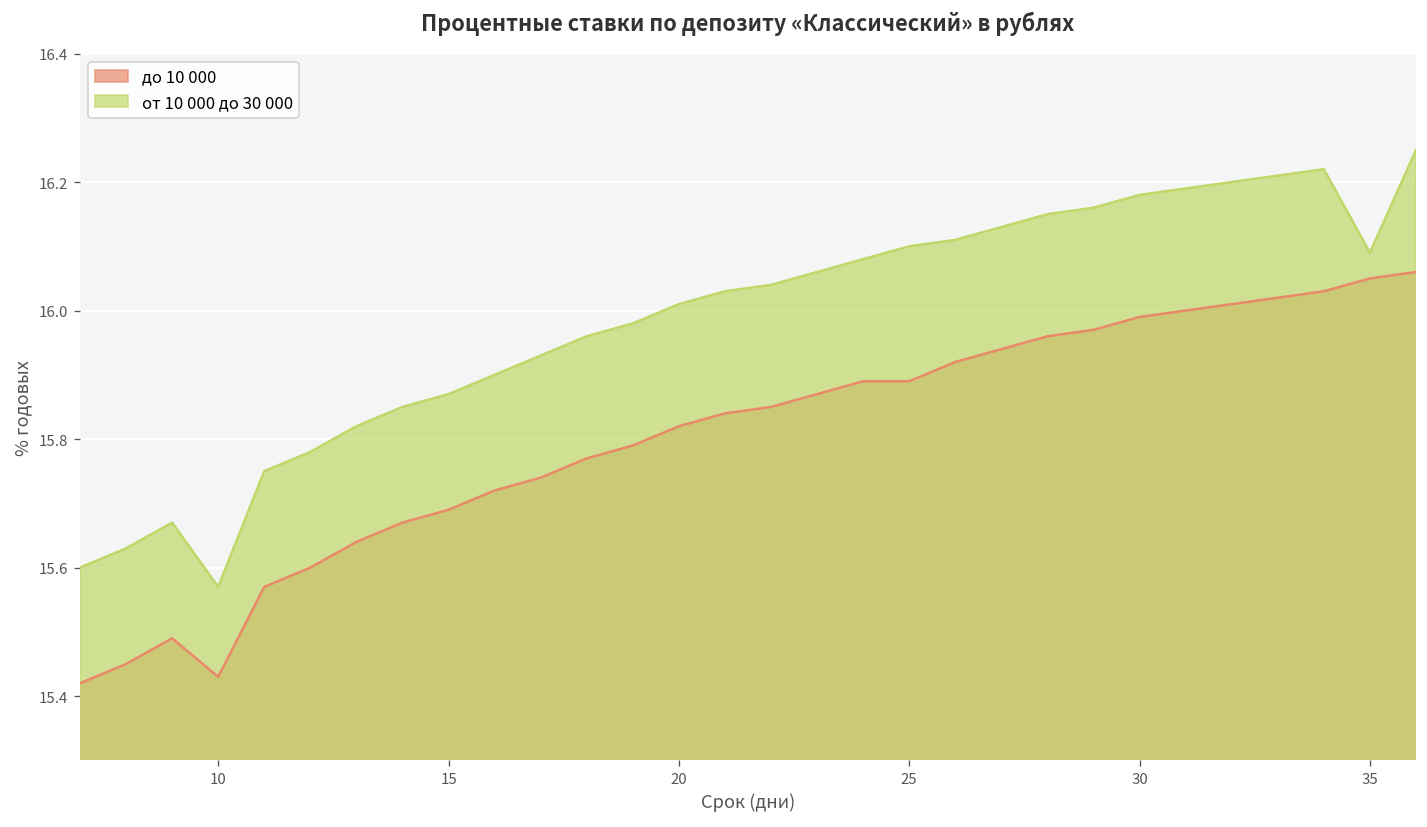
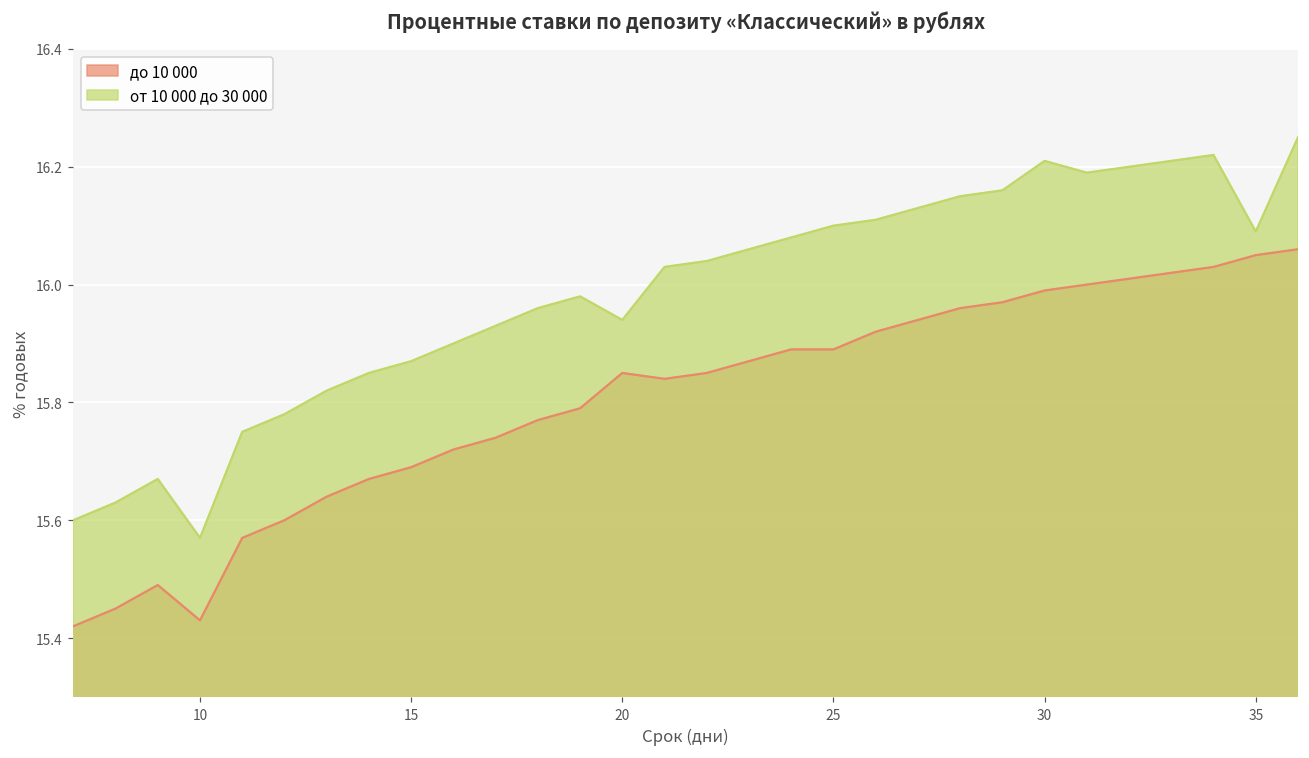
  {
    "до 10 000": {
      "10": 15.43,
      "15": 15.69,
-     "20": 15.82,
+     "20": 15.85,
      "25": 15.89,
      "30": 15.99,
      "35": 16.05
    },
    "от 10 000 до 30 000": {
      "10": 15.57,
      "15": 15.87,
-     "20": 16.01,
+     "20": 15.94,
      "25": 16.10,
-     "30": 16.18,
+     "30": 16.21,
      "35": 16.09
    }
  }
